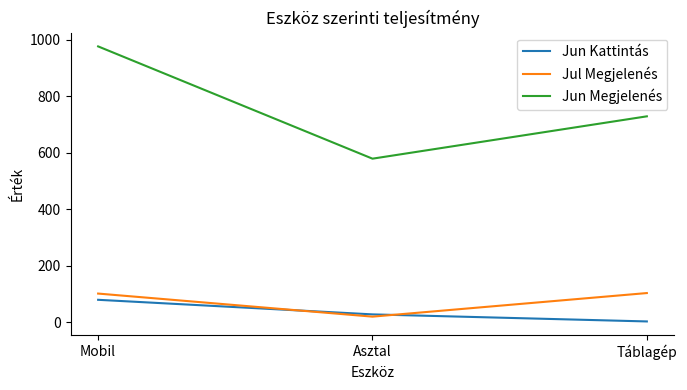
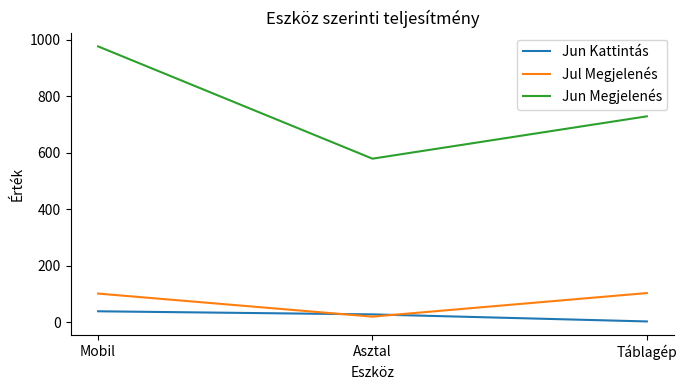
  {
    "Jun Kattintás": {
-     "Mobil": 80,
+     "Mobil": 40,
      "Táblagép": 0
    },
    "Jul Megjelenés": {
      "Mobil": 100,
      "Táblagép": 100
    },
    "Jun Megjelenés": {
      "Mobil": 980,
      "Asztal": 580,
      "Táblagép": 730
    }
  }
